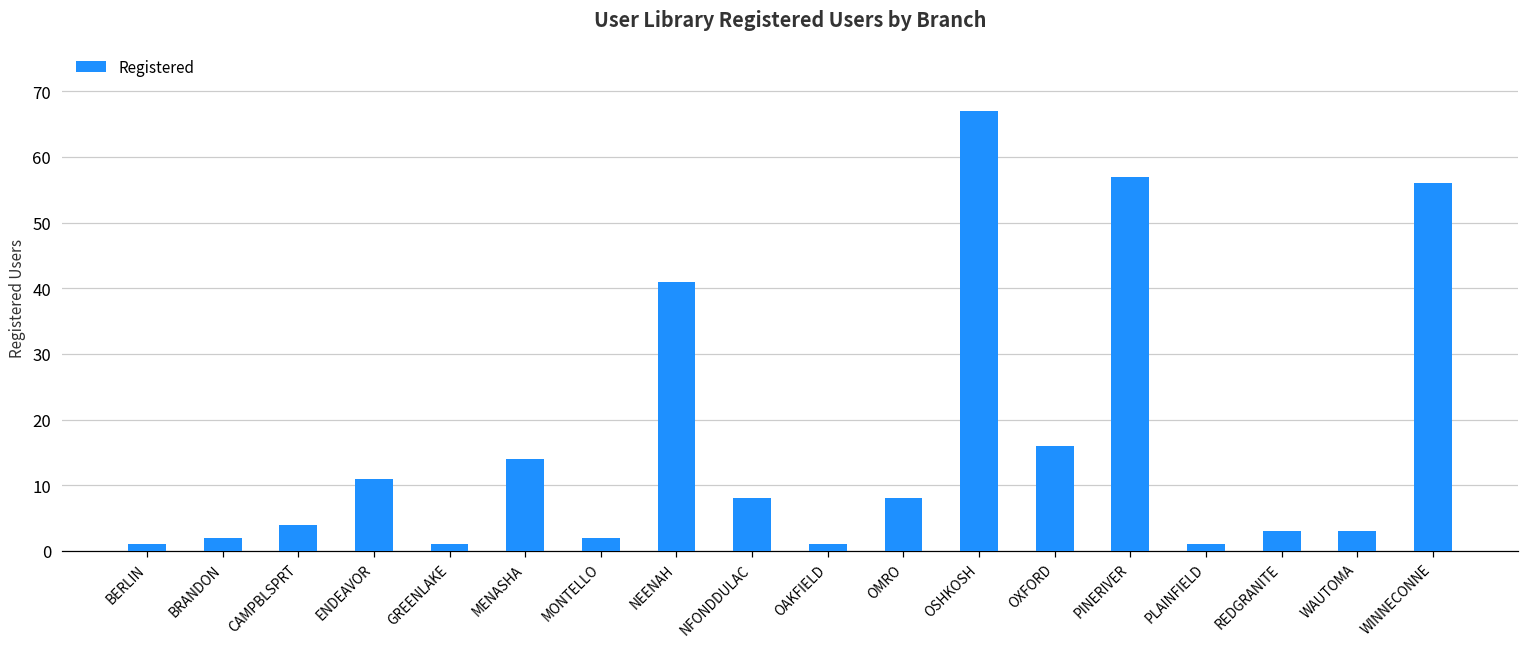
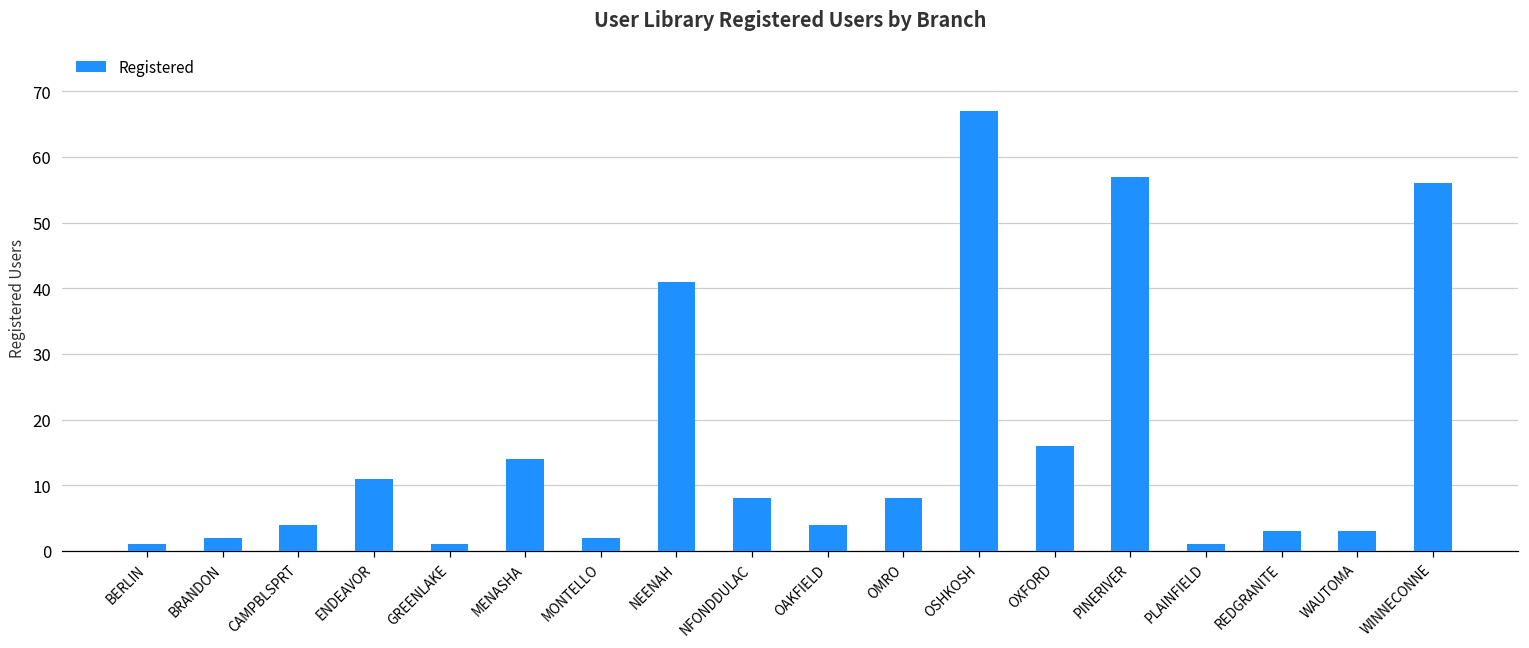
  {
    "BERLIN": 1,
    "BRANDON": 2,
    "CAMPBLSPRT": 4,
    "ENDEAVOR": 11,
    "GREENLAKE": 1,
    "MENASHA": 14,
    "MONTELLO": 2,
    "NEENAH": 41,
    "NFONDDULAC": 8,
-   "OAKFIELD": 1,
+   "OAKFIELD": 4,
    "OMRO": 8,
    "OSHKOSH": 67,
    "OXFORD": 16,
    "PINERIVER": 57,
    "PLAINFIELD": 1,
    "REDGRANITE": 3,
    "WAUTOMA": 3,
    "WINNECONNE": 56
  }
